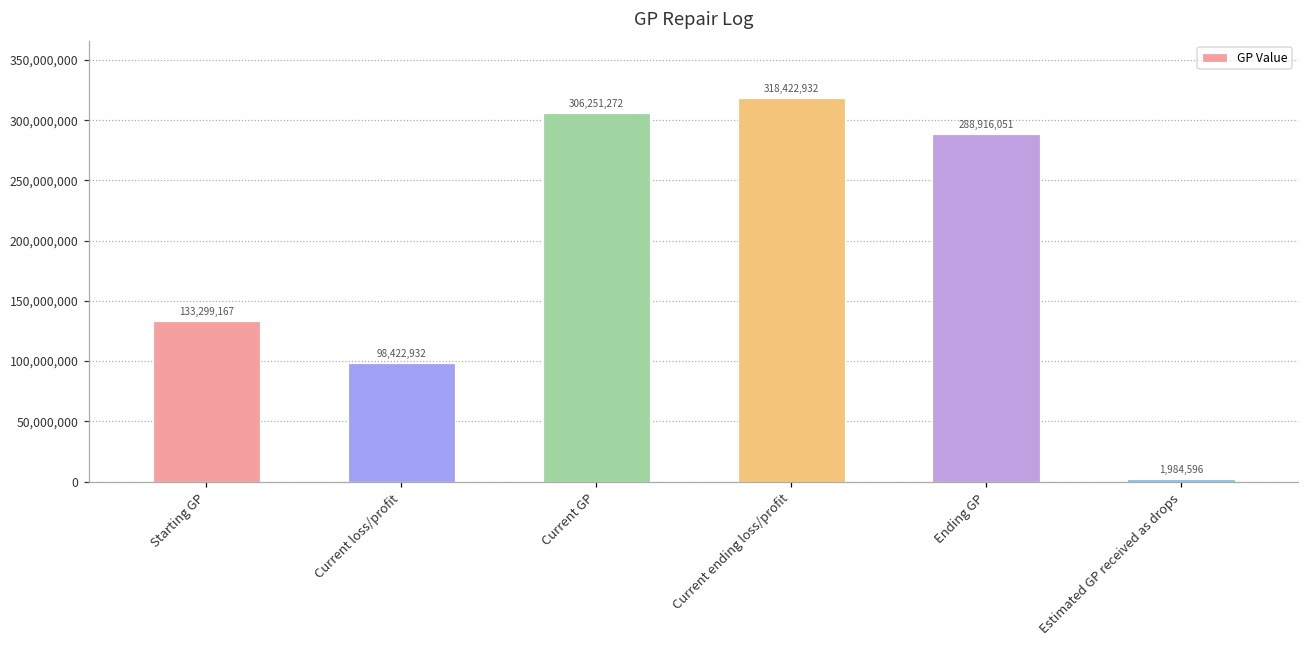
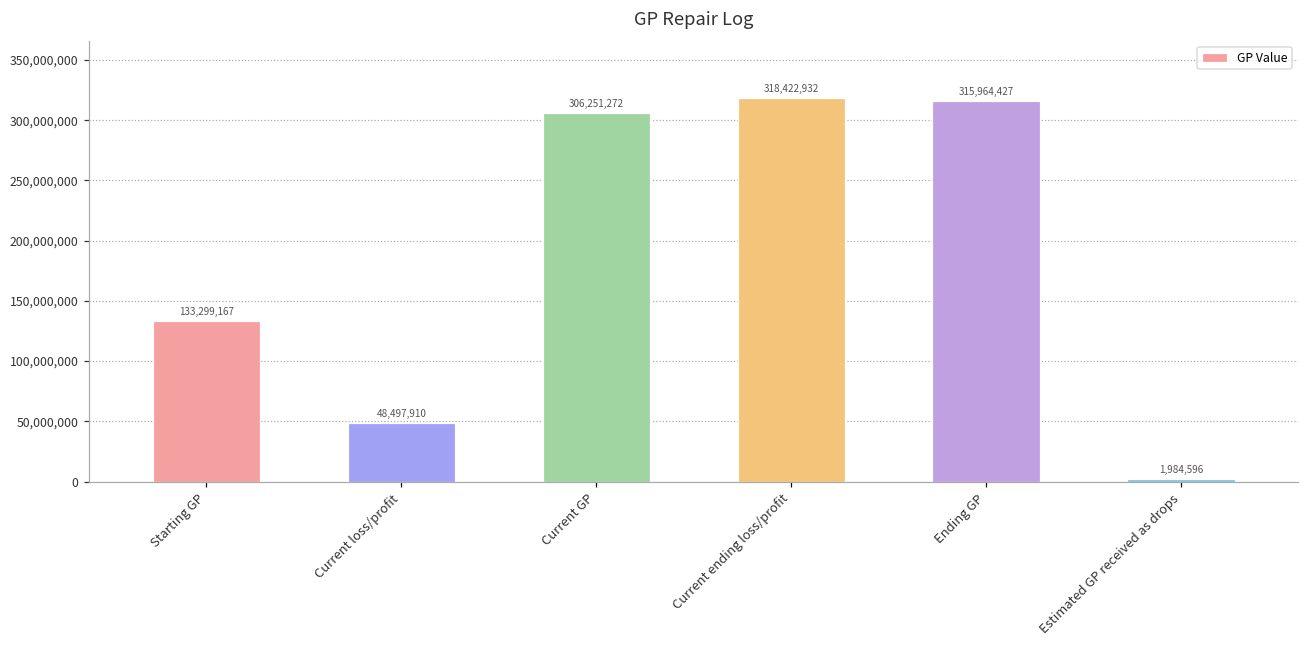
  {
    "Starting GP": "133,299,167",
-   "Current loss/profit": "98,422,932",
+   "Current loss/profit": "48,497,910",
    "Current GP": "306,251,272",
    "Current ending loss/profit": "318,422,932",
-   "Ending GP": "288,916,051",
+   "Ending GP": "315,964,427",
    "Estimated GP received as drops": "1,984,596"
  }
